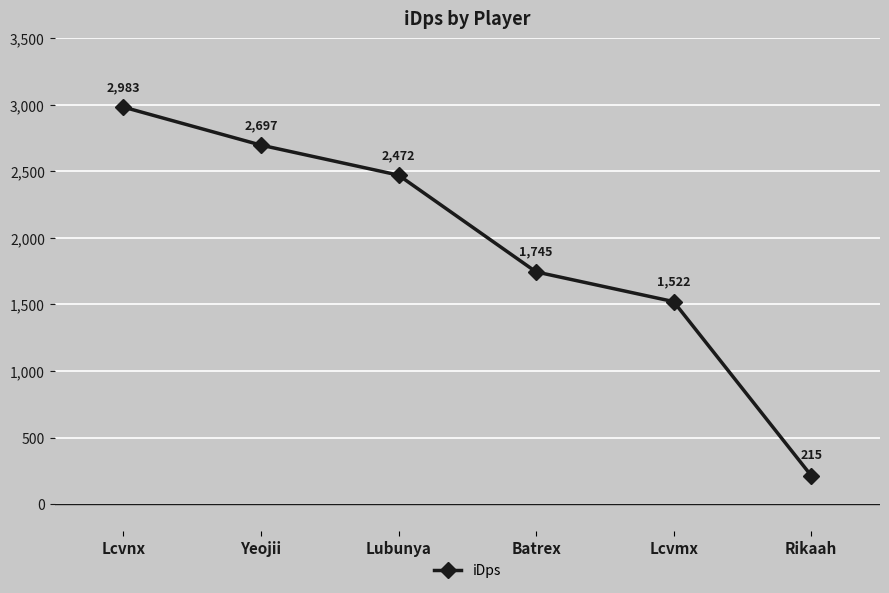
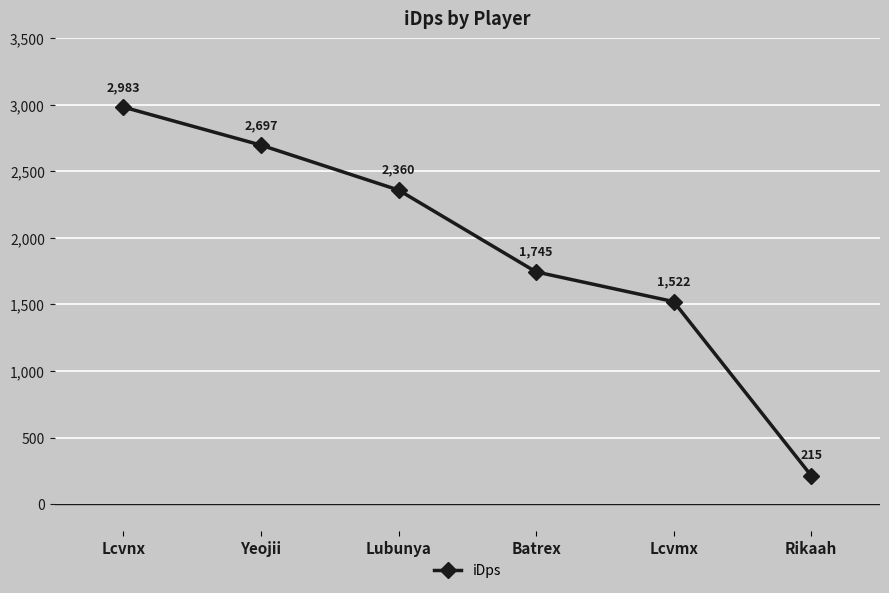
  {
    "Lcvnx": "2,983",
    "Yeojii": "2,697",
-   "Lubunya": "2,472",
+   "Lubunya": "2,360",
    "Batrex": "1,745",
    "Lcvmx": "1,522",
    "Rikaah": "215"
  }
